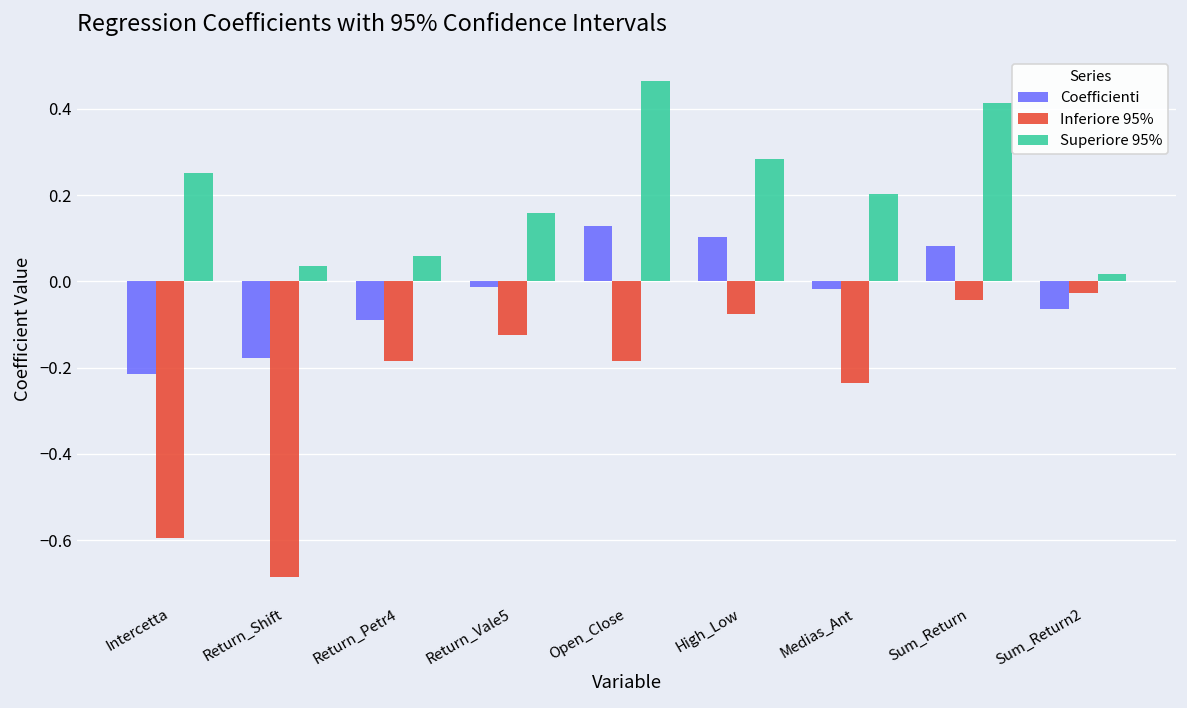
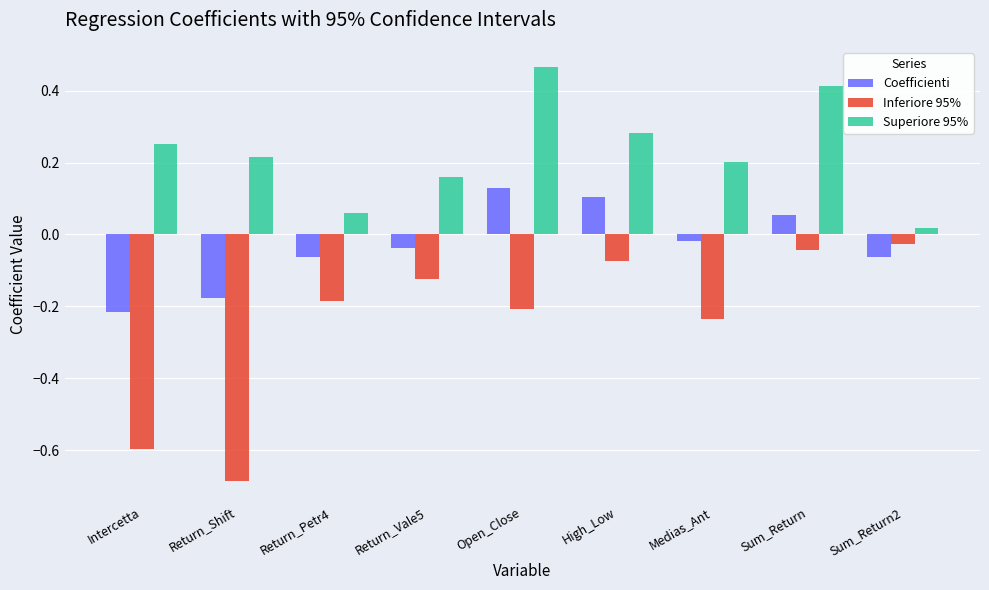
  {
    "Coefficienti": {
      "Intercetta": -0.22,
      "Return_Shift": -0.18,
-     "Return_Petr4": -0.09,
-     "Return_Vale5": -0.01,
+     "Return_Petr4": -0.06,
+     "Return_Vale5": -0.04,
      "Open_Close": 0.13,
      "High_Low": 0.10,
      "Medias_Ant": -0.02,
-     "Sum_Return": 0.08,
+     "Sum_Return": 0.05,
      "Sum_Return2": -0.06
    },
    "Inferiore 95%": {
      "Intercetta": -0.60,
      "Return_Shift": -0.69,
      "Return_Petr4": -0.18,
      "Return_Vale5": -0.13,
-     "Open_Close": -0.18,
+     "Open_Close": -0.21,
      "High_Low": -0.07,
      "Medias_Ant": -0.24,
      "Sum_Return": -0.04,
      "Sum_Return2": -0.03
    },
    "Superiore 95%": {
      "Intercetta": 0.25,
-     "Return_Shift": 0.04,
+     "Return_Shift": 0.21,
      "Return_Petr4": 0.06,
      "Return_Vale5": 0.16,
      "Open_Close": 0.46,
      "High_Low": 0.28,
      "Medias_Ant": 0.20,
      "Sum_Return": 0.41,
      "Sum_Return2": 0.02
    }
  }
